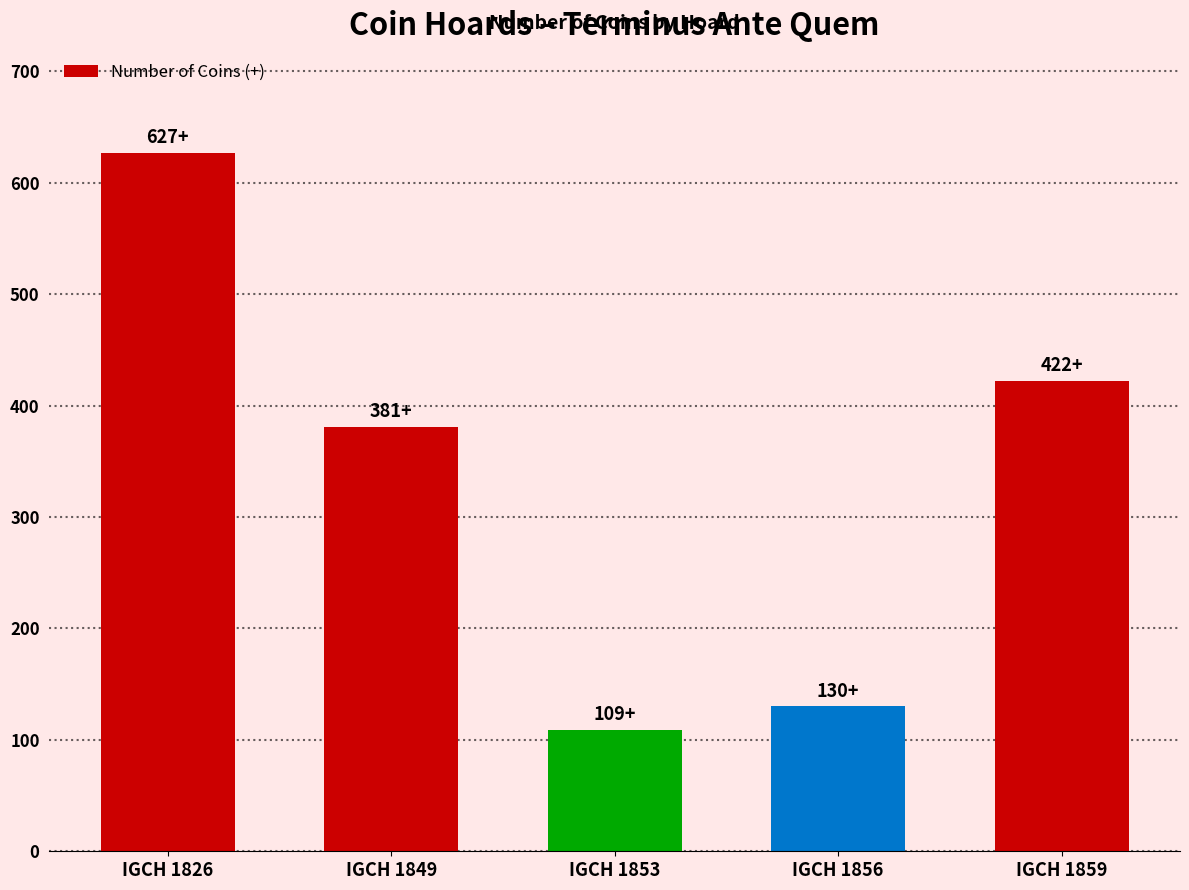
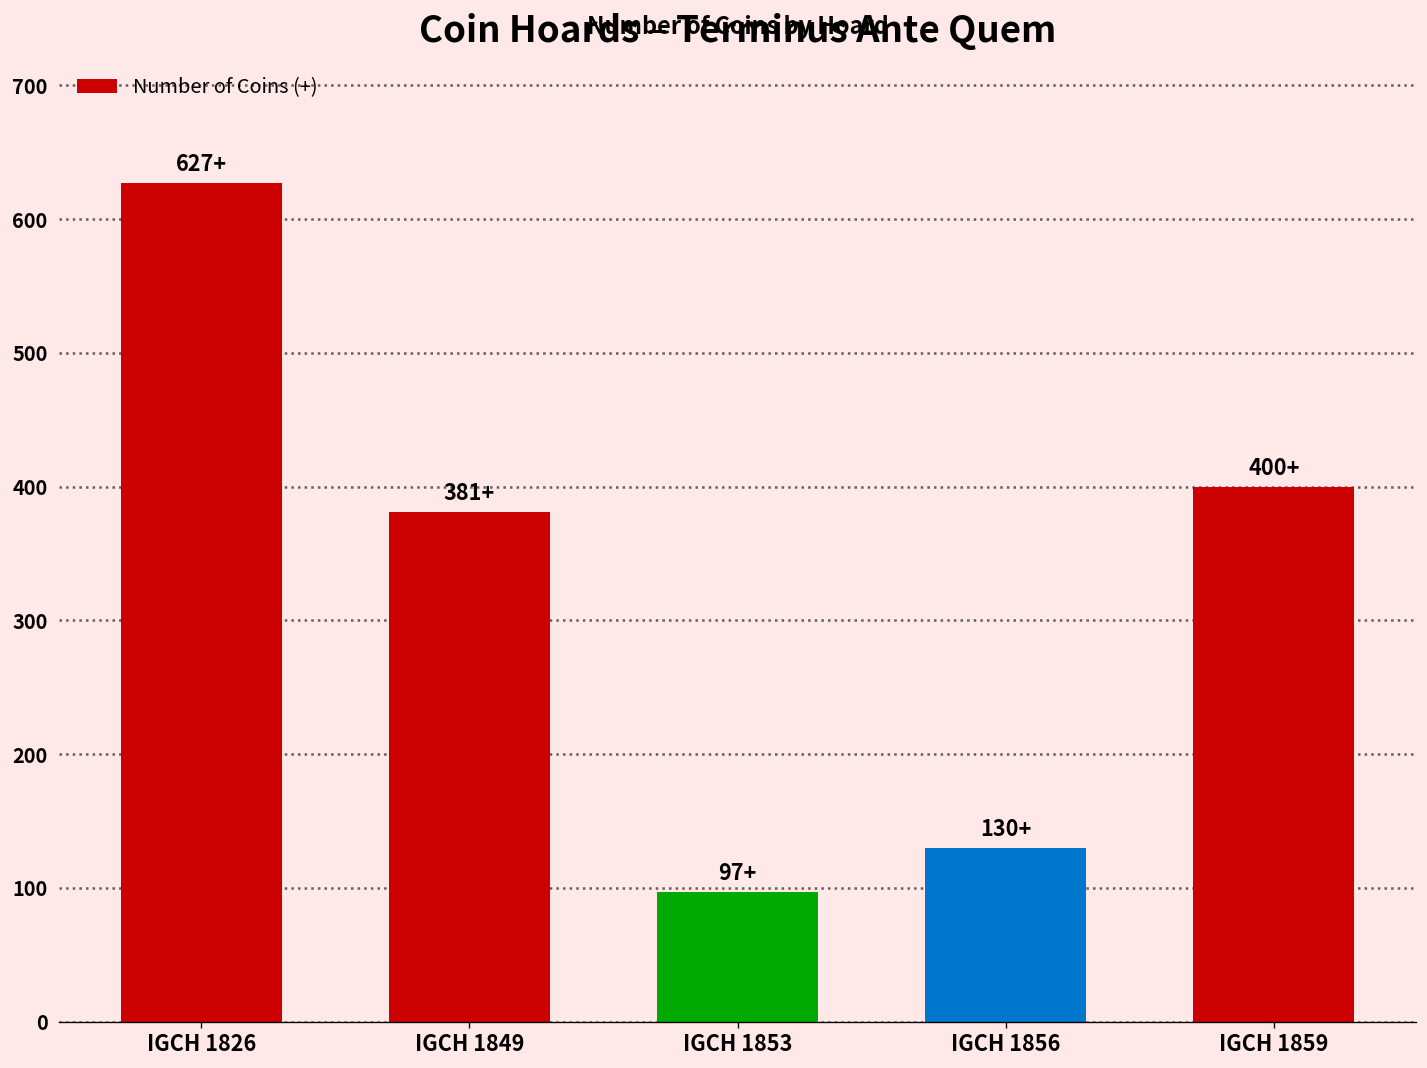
  {
    "IGCH 1826": "627+",
    "IGCH 1849": "381+",
-   "IGCH 1853": "109+",
+   "IGCH 1853": "97+",
    "IGCH 1856": "130+",
-   "IGCH 1859": "422+"
+   "IGCH 1859": "400+"
  }
